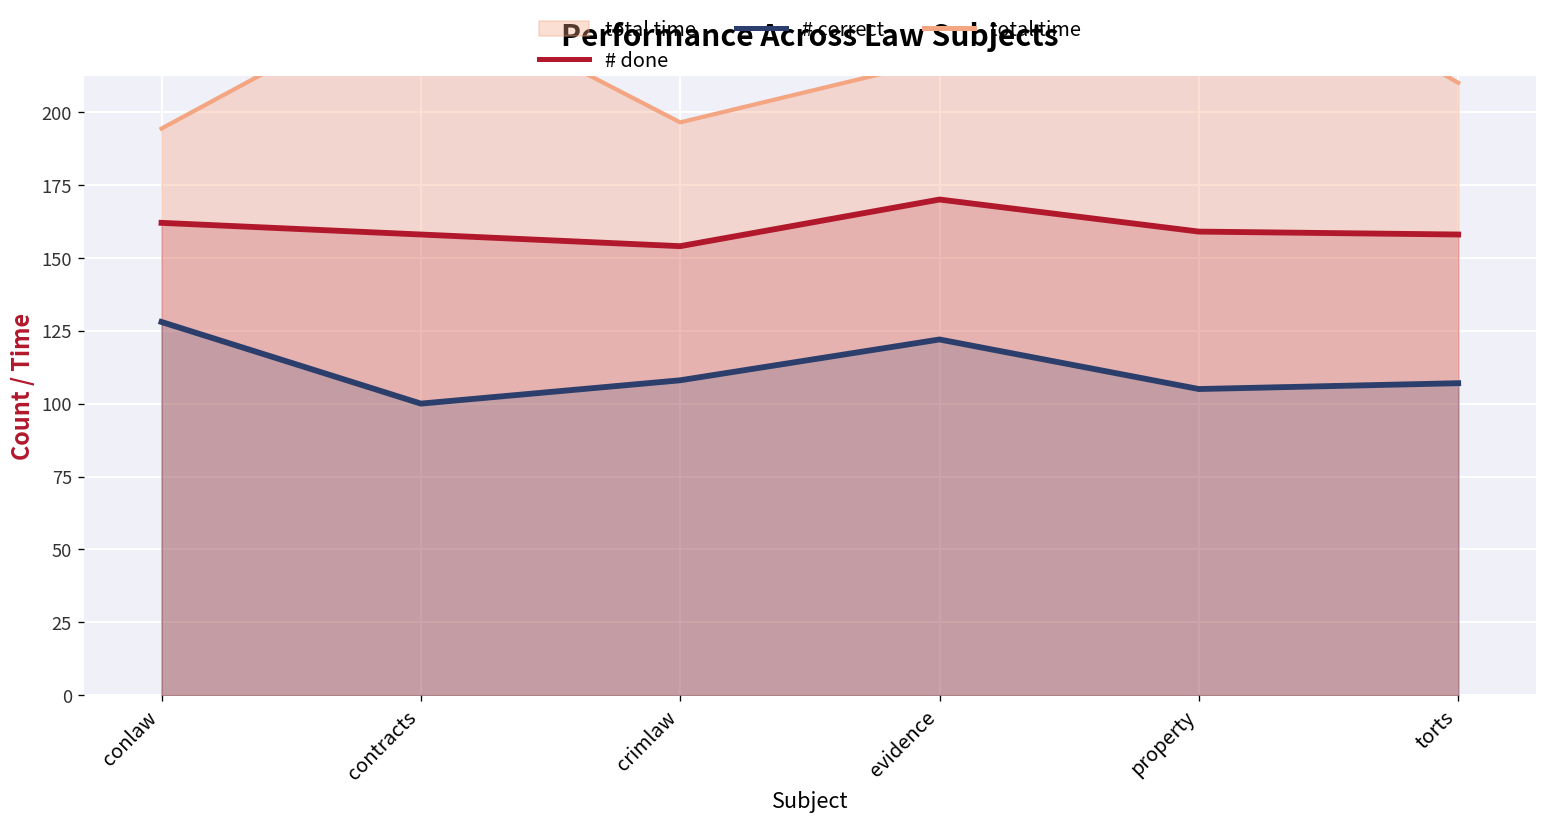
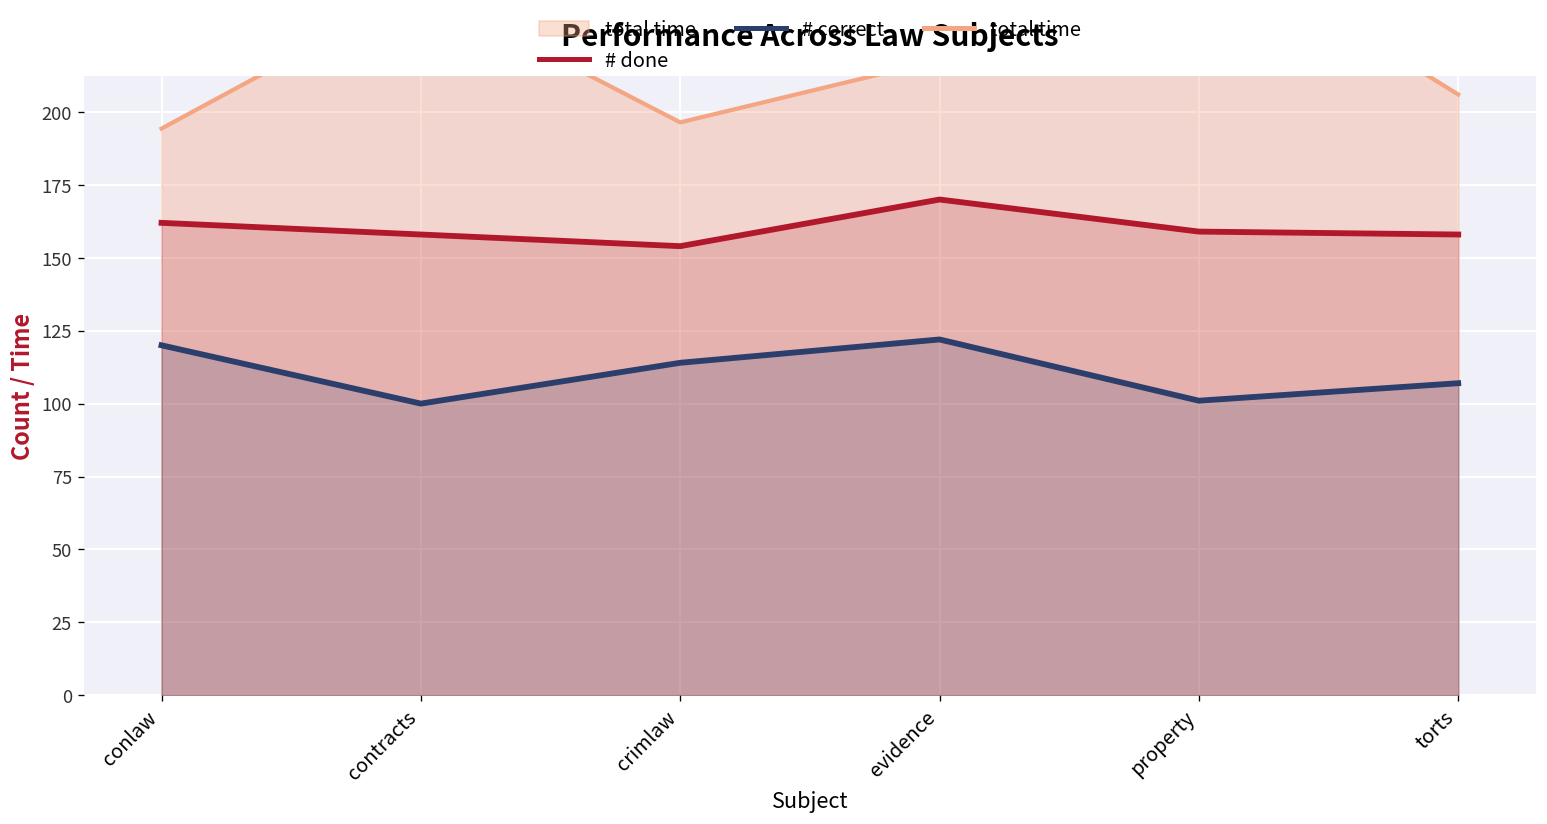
  {
    "# done": {
      "conlaw": 162,
      "contracts": 158,
      "crimlaw": 154,
      "evidence": 170,
      "property": 159,
      "torts": 158
    },
    "# correct": {
-     "conlaw": 128,
+     "conlaw": 120,
      "contracts": 100,
-     "crimlaw": 108,
+     "crimlaw": 114,
      "evidence": 122,
-     "property": 105,
+     "property": 101,
      "torts": 107
    },
    "total time": {
      "conlaw": 194,
      "crimlaw": 196,
-     "torts": 210
+     "torts": 206
    }
  }
